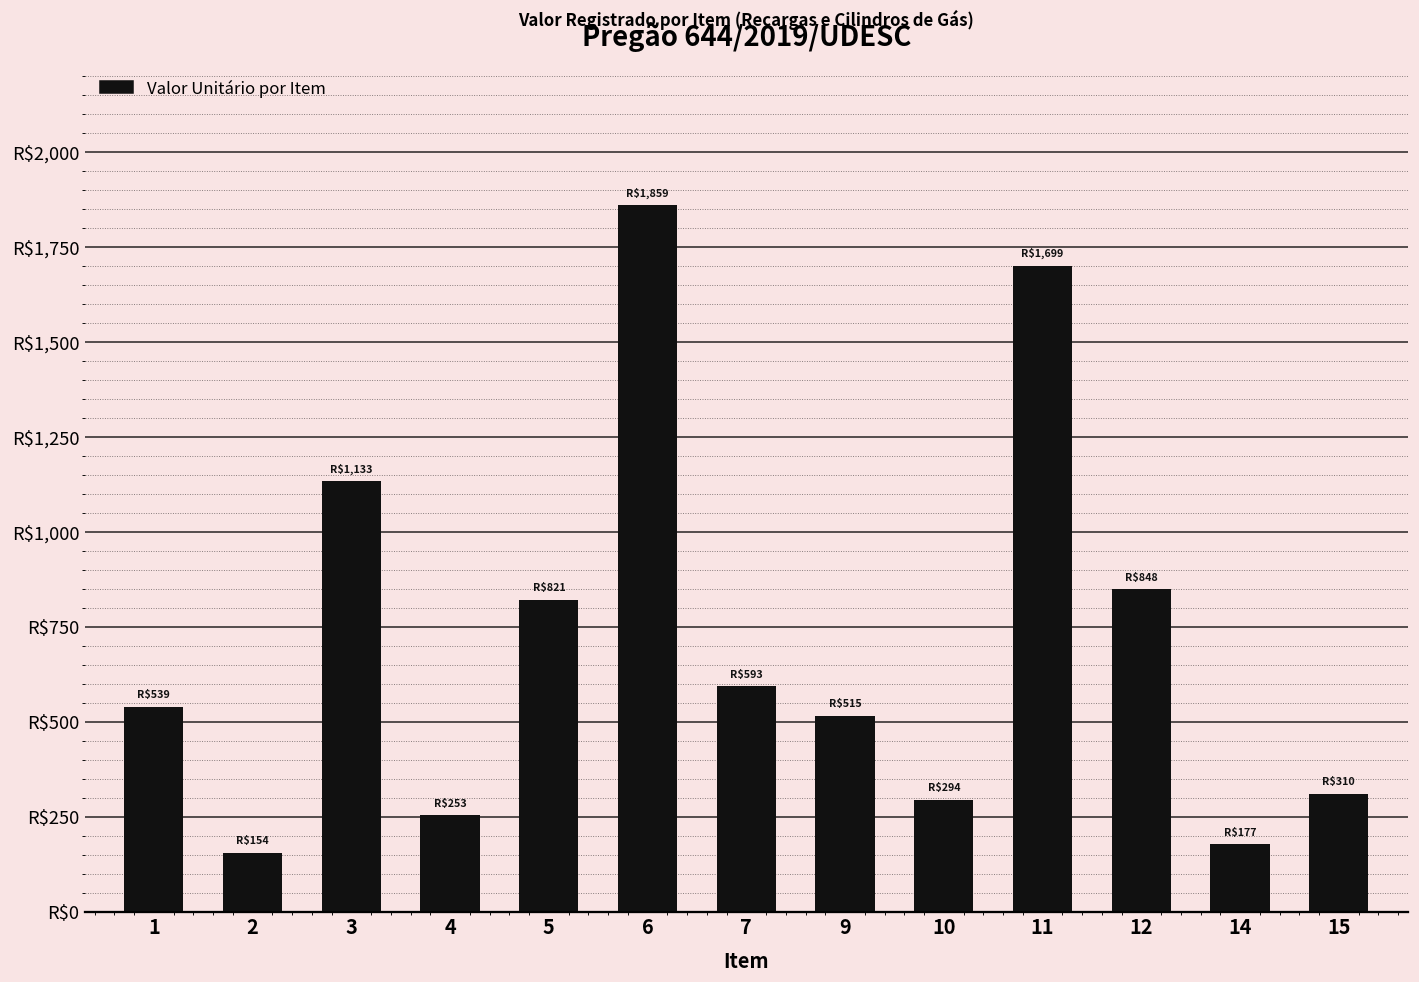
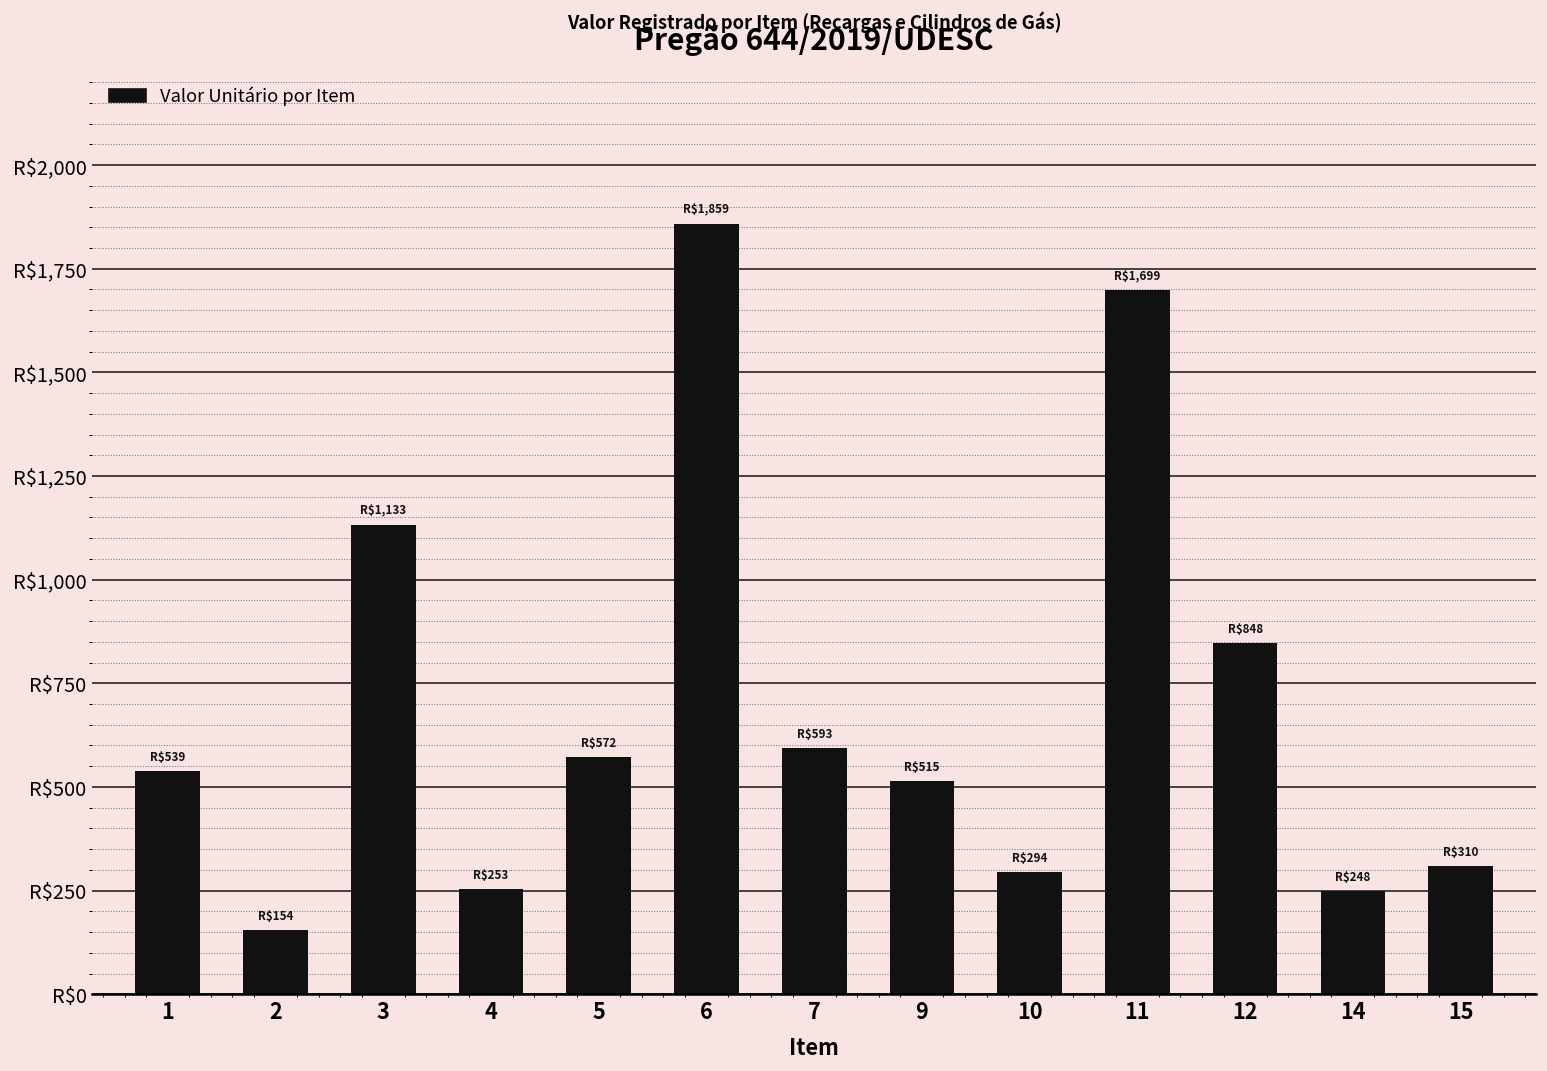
  {
    "1": "$539",
    "2": "$154",
    "3": "$1,133",
    "4": "$253",
-   "5": "$821",
+   "5": "$572",
    "6": "$1,859",
    "7": "$593",
    "9": "$515",
    "10": "$294",
    "11": "$1,699",
    "12": "$848",
-   "14": "$177",
+   "14": "$248",
    "15": "$310"
  }
